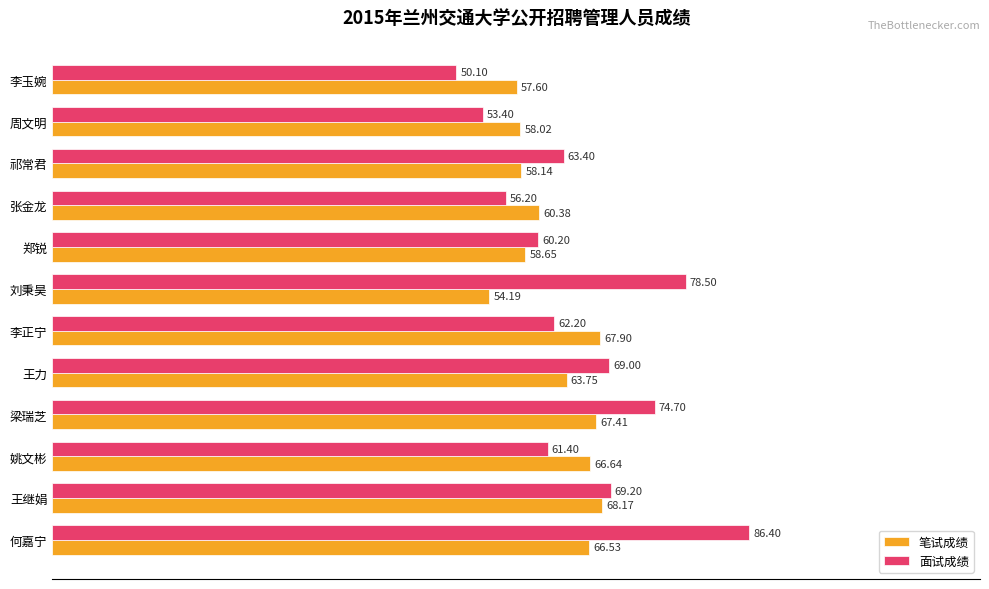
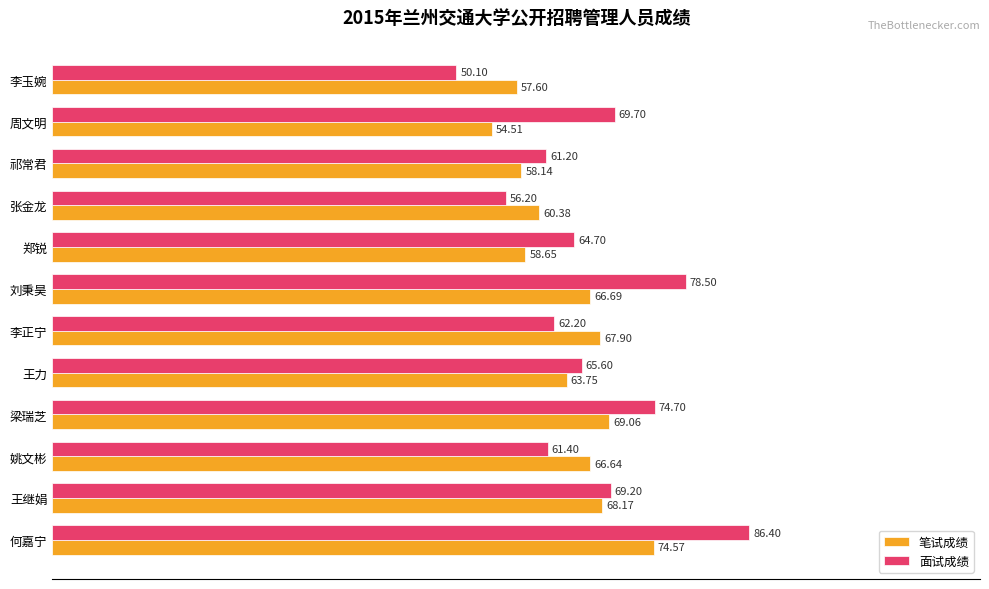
  {
    "笔试成绩": {
      "李玉婉": 57.60,
-     "周文明": 58.02,
+     "周文明": 54.51,
      "祁常君": 58.14,
      "张金龙": 60.38,
      "郑锐": 58.65,
-     "刘秉昊": 54.19,
+     "刘秉昊": 66.69,
      "李正宁": 67.90,
      "王力": 63.75,
-     "梁瑞芝": 67.41,
+     "梁瑞芝": 69.06,
      "姚文彬": 66.64,
      "王继娟": 68.17,
-     "何嘉宁": 66.53
+     "何嘉宁": 74.57
    },
    "面试成绩": {
      "李玉婉": 50.10,
-     "周文明": 53.40,
-     "祁常君": 63.40,
+     "周文明": 69.70,
+     "祁常君": 61.20,
      "张金龙": 56.20,
-     "郑锐": 60.20,
+     "郑锐": 64.70,
      "刘秉昊": 78.50,
      "李正宁": 62.20,
-     "王力": 69.00,
+     "王力": 65.60,
      "梁瑞芝": 74.70,
      "姚文彬": 61.40,
      "王继娟": 69.20,
      "何嘉宁": 86.40
    }
  }
